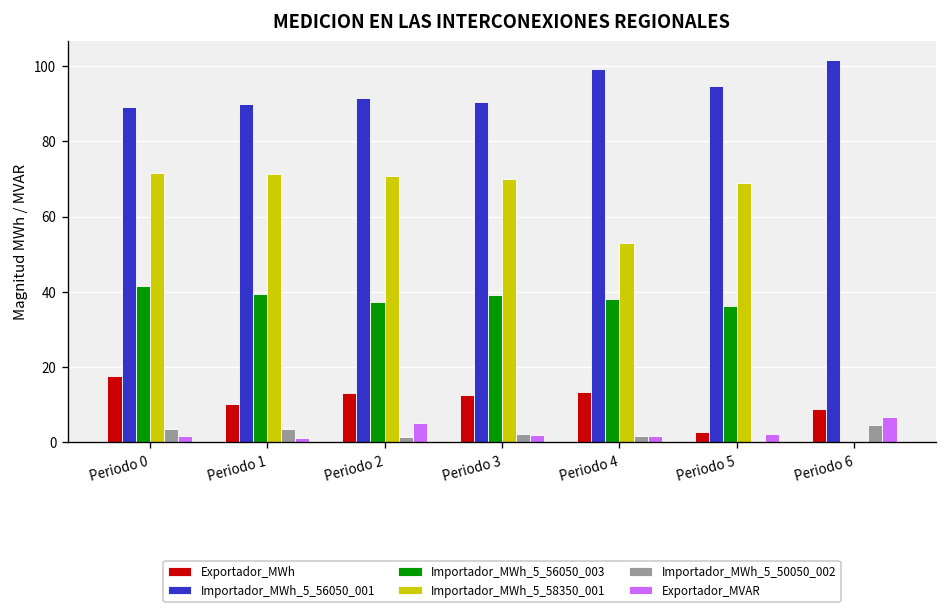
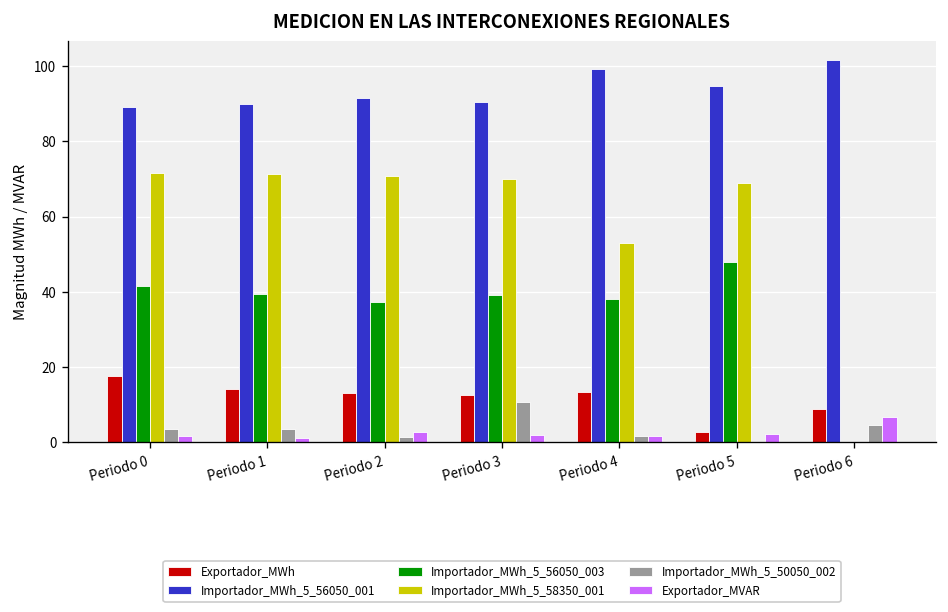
  {
    "Exportador_MWh": {
      "Periodo 0": 18,
-     "Periodo 1": 10,
+     "Periodo 1": 14,
      "Periodo 2": 13,
      "Periodo 3": 13,
      "Periodo 4": 13,
      "Periodo 5": 3,
      "Periodo 6": 9
    },
    "Importador_MWh_5_56050_001": {
      "Periodo 0": 89,
      "Periodo 1": 90,
      "Periodo 2": 91,
      "Periodo 3": 91,
      "Periodo 4": 99,
      "Periodo 5": 95,
      "Periodo 6": 102
    },
    "Importador_MWh_5_56050_003": {
      "Periodo 0": 42,
      "Periodo 1": 39,
      "Periodo 2": 37,
      "Periodo 3": 39,
      "Periodo 4": 38,
-     "Periodo 5": 36,
+     "Periodo 5": 48,
      "Periodo 6": 0
    },
    "Importador_MWh_5_58350_001": {
      "Periodo 0": 72,
      "Periodo 1": 71,
      "Periodo 2": 71,
      "Periodo 3": 70,
      "Periodo 4": 53,
      "Periodo 5": 69,
      "Periodo 6": 0
    },
    "Importador_MWh_5_50050_002": {
      "Periodo 0": 4,
      "Periodo 1": 4,
      "Periodo 2": 1,
-     "Periodo 3": 2,
+     "Periodo 3": 11,
      "Periodo 4": 2,
      "Periodo 6": 5
    },
    "Exportador_MVAR": {
      "Periodo 0": 2,
      "Periodo 1": 1,
-     "Periodo 2": 5,
+     "Periodo 2": 3,
      "Periodo 3": 2,
      "Periodo 4": 2,
      "Periodo 5": 2,
      "Periodo 6": 7
    }
  }
